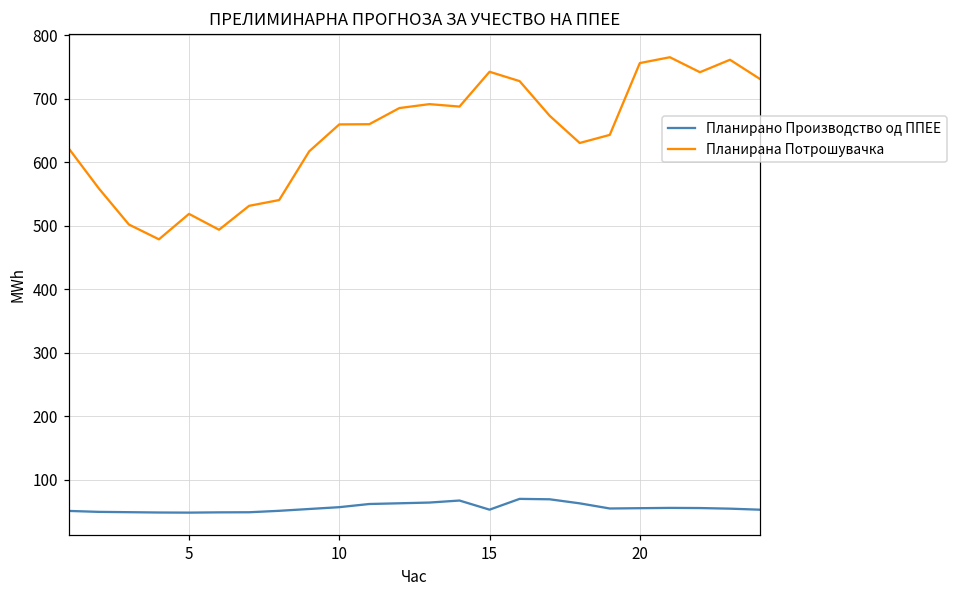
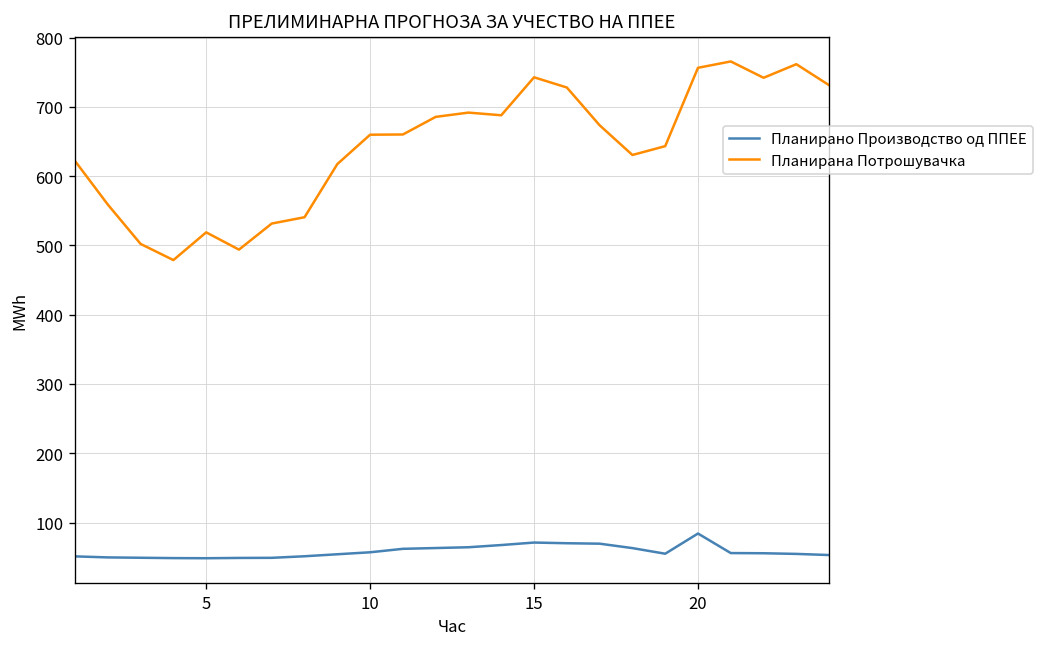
  {
    "Планирано Производство од ППЕЕ": {
      "5": 50,
      "10": 60,
-     "15": 50,
-     "20": 60
+     "15": 70,
+     "20": 80
    },
    "Планирана Потрошувачка": {
      "5": 520,
      "10": 660,
      "15": 740,
      "20": 760
    }
  }
